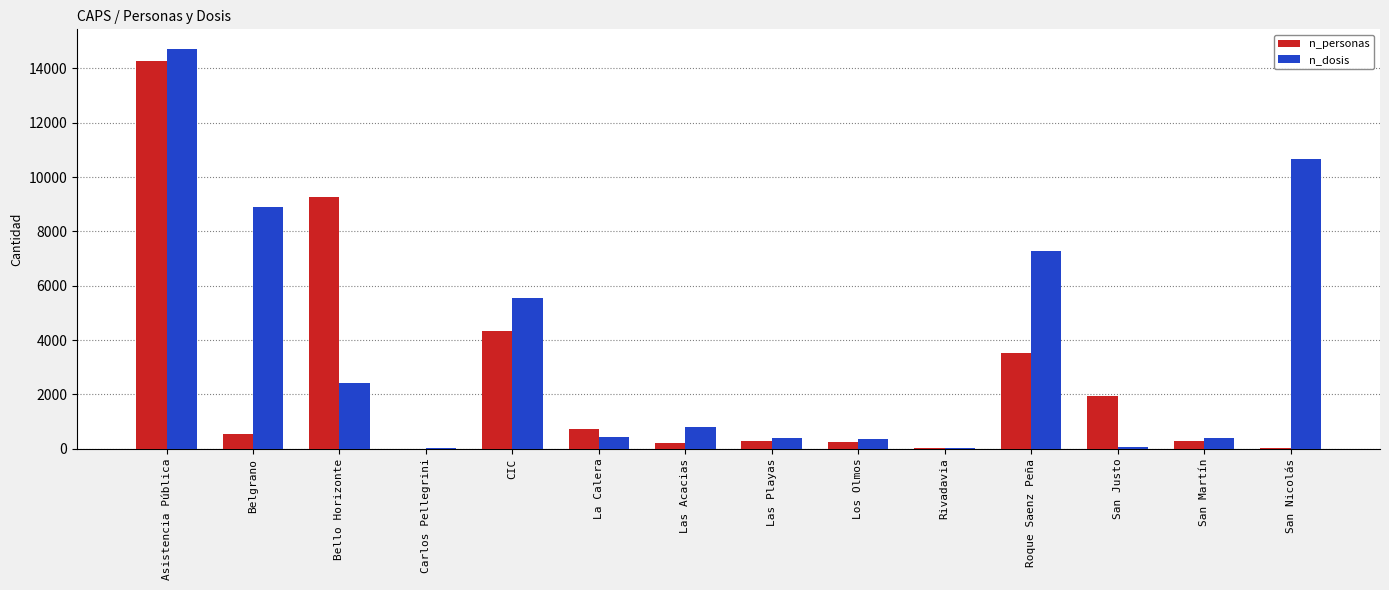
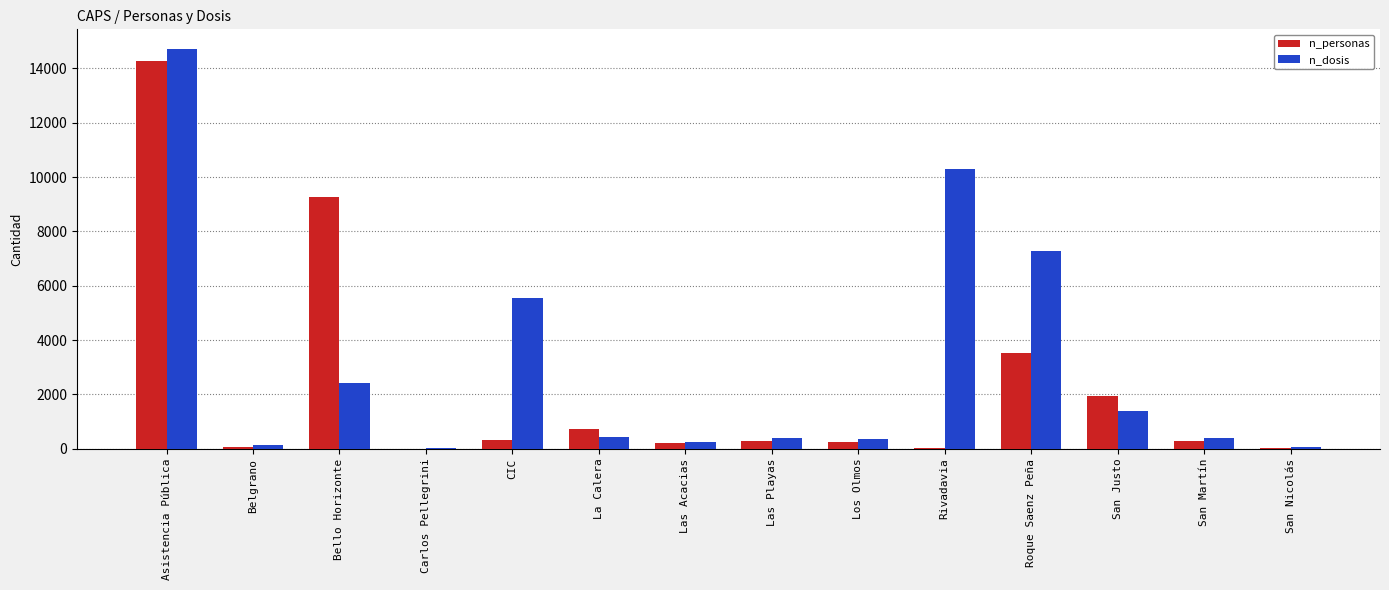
  {
    "n_personas": {
      "Asistencia Pública": 14300,
-     "Belgrano": 600,
+     "Belgrano": 100,
      "Bello Horizonte": 9300,
-     "CIC": 4300,
+     "CIC": 300,
      "La Calera": 700,
      "Las Acacias": 200,
      "Las Playas": 300,
      "Los Olmos": 300,
      "Roque Saenz Peña": 3500,
      "San Justo": 1900,
      "San Martín": 300
    },
    "n_dosis": {
      "Asistencia Pública": 14700,
-     "Belgrano": 8900,
+     "Belgrano": 100,
      "Bello Horizonte": 2400,
      "CIC": 5600,
      "La Calera": 400,
-     "Las Acacias": 800,
+     "Las Acacias": 300,
      "Las Playas": 400,
      "Los Olmos": 400,
-     "Rivadavia": 0,
+     "Rivadavia": 10300,
      "Roque Saenz Peña": 7300,
-     "San Justo": 100,
+     "San Justo": 1400,
      "San Martín": 400,
-     "San Nicolás": 10700
+     "San Nicolás": 100
    }
  }
